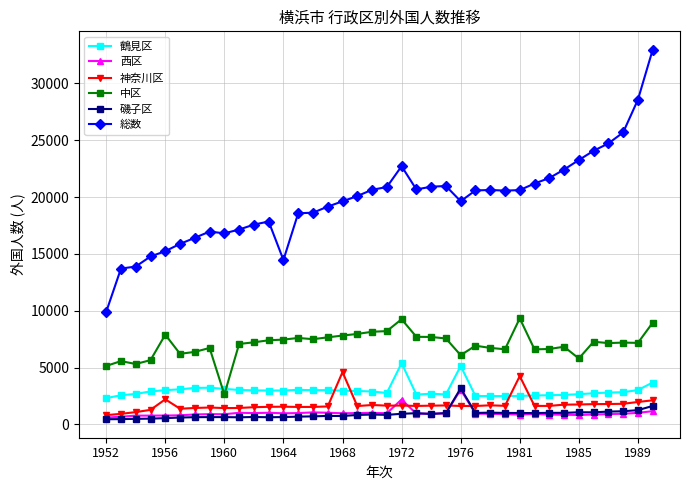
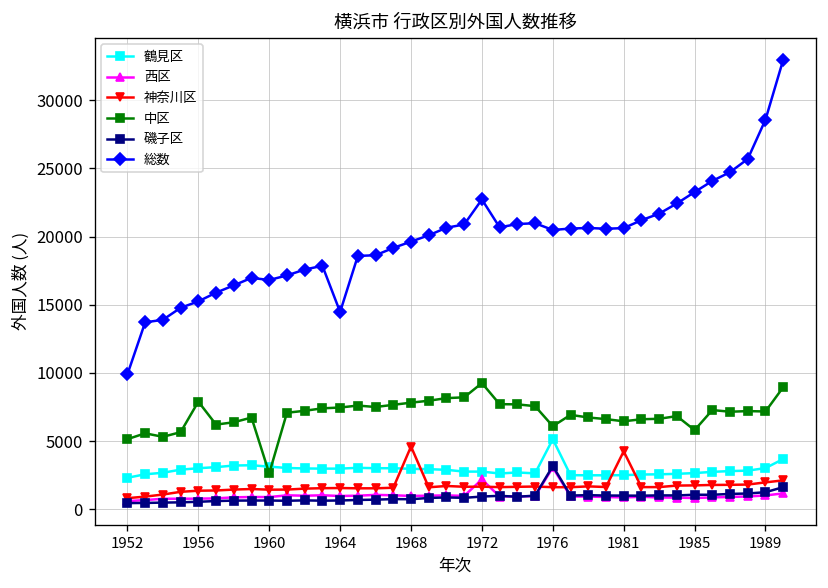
  {
    "鶴見区": {
      "1952": 2300,
      "1956": 3000,
      "1960": 3100,
      "1964": 3000,
      "1968": 3000,
-     "1972": 5400,
+     "1972": 2800,
      "1976": 5100,
      "1981": 2500,
      "1985": 2700,
      "1989": 3000
    },
    "西区": {
      "1956": 800,
      "1960": 900,
      "1964": 1000,
      "1968": 1000,
      "1972": 2200,
      "1985": 800,
      "1989": 1000
    },
    "神奈川区": {
-     "1956": 2200,
+     "1956": 1400,
      "1960": 1400,
      "1964": 1600,
      "1968": 4600,
      "1972": 1700,
      "1976": 1600,
      "1981": 4300,
      "1985": 1800,
      "1989": 2000
    },
    "中区": {
      "1952": 5100,
      "1956": 7900,
      "1960": 2600,
      "1964": 7500,
      "1968": 7800,
      "1972": 9300,
      "1976": 6100,
-     "1981": 9300,
+     "1981": 6500,
      "1985": 5800,
      "1989": 7200
    },
    "磯子区": {
      "1956": 600,
      "1960": 600,
      "1964": 600,
      "1968": 700,
      "1972": 900,
      "1985": 1100,
      "1989": 1300
    },
    "総数": {
      "1952": 9900,
      "1956": 15200,
      "1960": 16800,
      "1964": 14500,
      "1968": 19600,
      "1972": 22700,
-     "1976": 19600,
+     "1976": 20500,
      "1981": 20600,
      "1985": 23300,
      "1989": 28600
    }
  }
